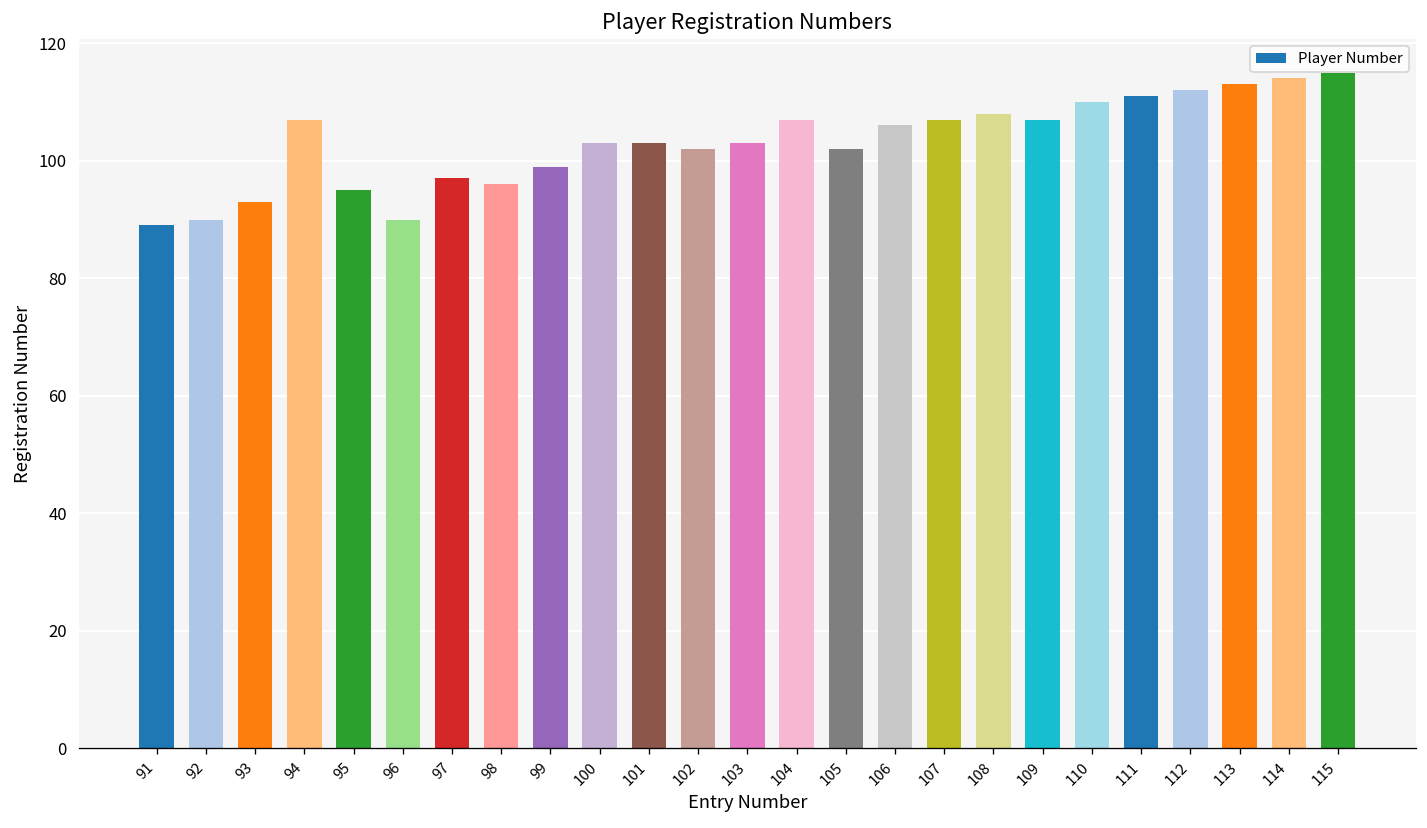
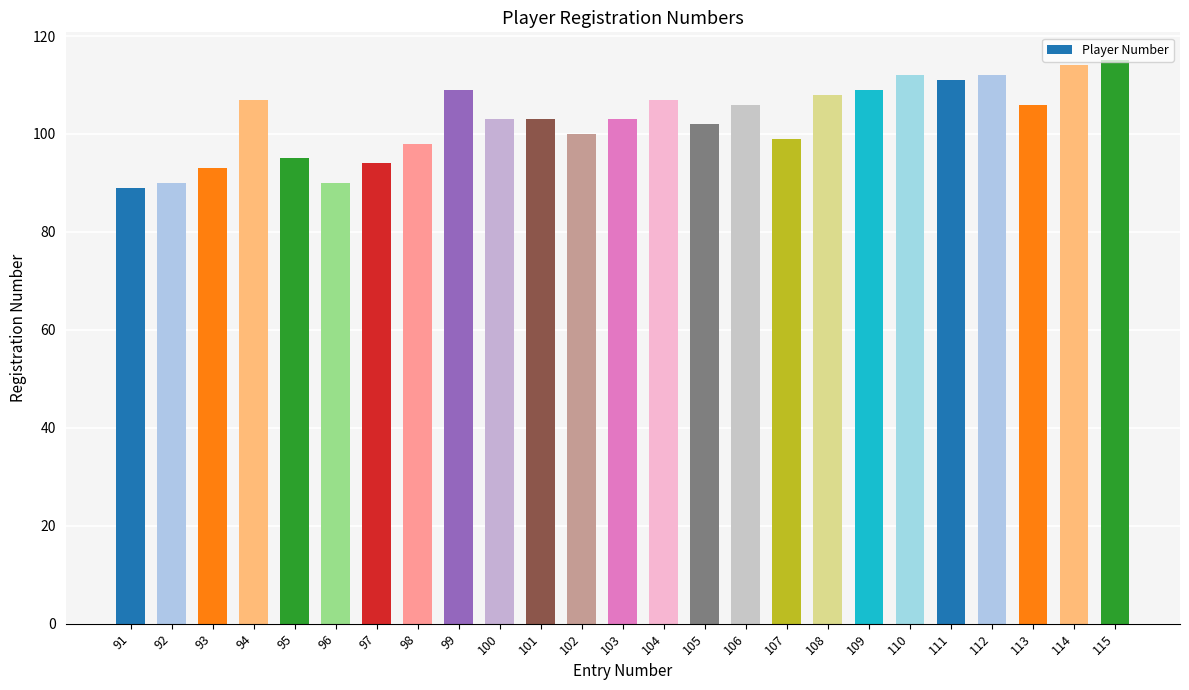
  {
    "91": 89,
    "92": 90,
    "93": 93,
    "94": 107,
    "95": 95,
    "96": 90,
-   "97": 97,
-   "98": 96,
-   "99": 99,
+   "97": 94,
+   "98": 98,
+   "99": 109,
    "100": 103,
    "101": 103,
-   "102": 102,
+   "102": 100,
    "103": 103,
    "104": 107,
    "105": 102,
    "106": 106,
-   "107": 107,
+   "107": 99,
    "108": 108,
-   "109": 107,
-   "110": 110,
+   "109": 109,
+   "110": 112,
    "111": 111,
    "112": 112,
-   "113": 113,
+   "113": 106,
    "114": 114
  }
